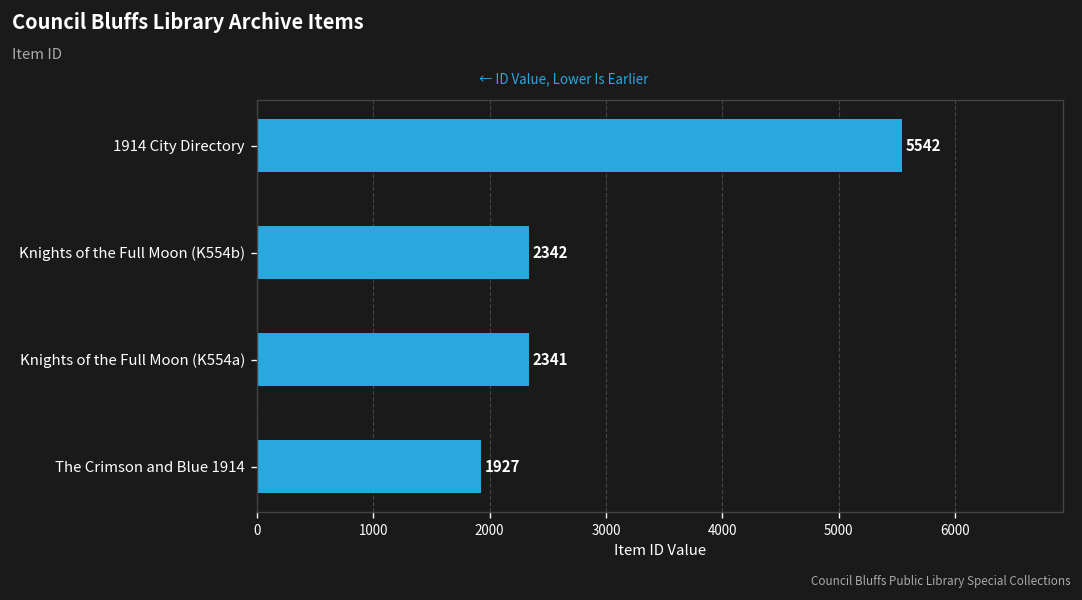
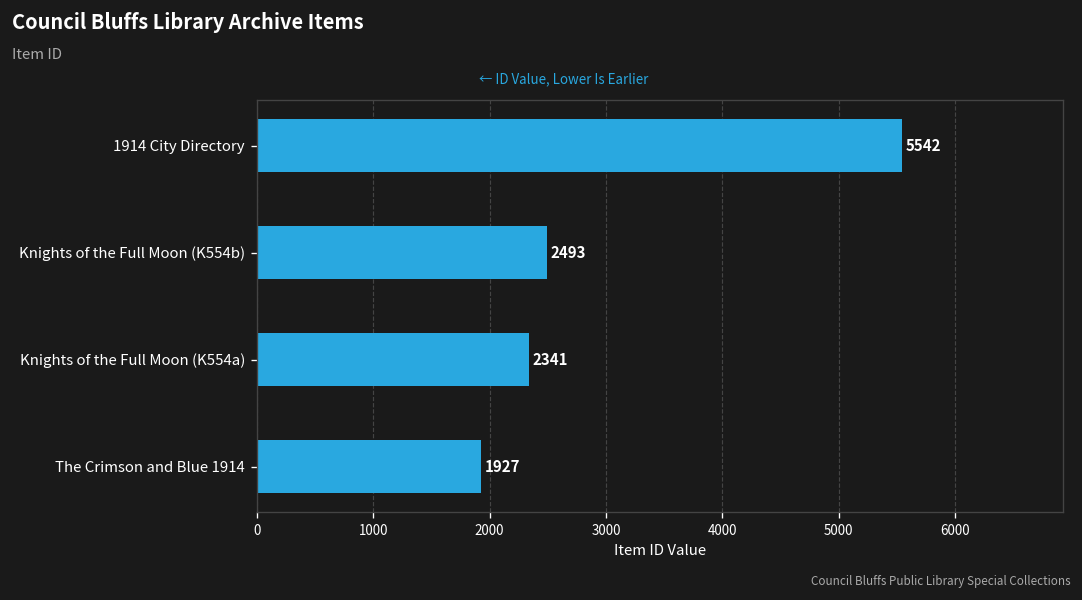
  {
    "1914 City Directory": 5542,
-   "Knights of the Full Moon (K554b)": 2342,
+   "Knights of the Full Moon (K554b)": 2493,
    "Knights of the Full Moon (K554a)": 2341,
    "The Crimson and Blue 1914": 1927
  }
